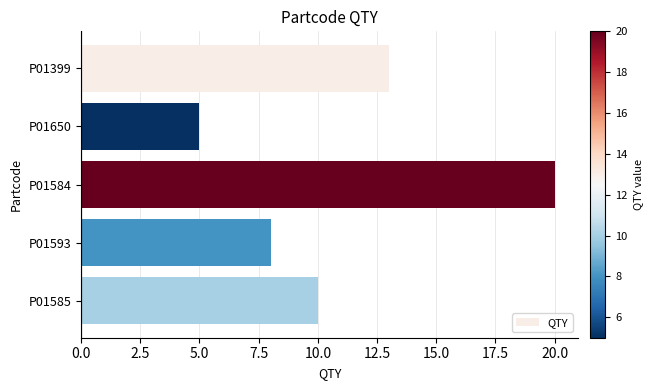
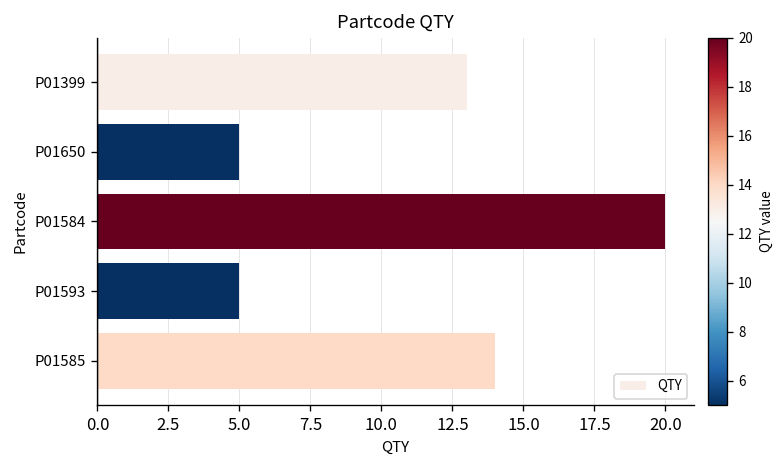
  {
    "P01399": 13,
    "P01650": 5,
    "P01584": 20,
-   "P01593": 8,
-   "P01585": 10
+   "P01593": 5,
+   "P01585": 14
  }
